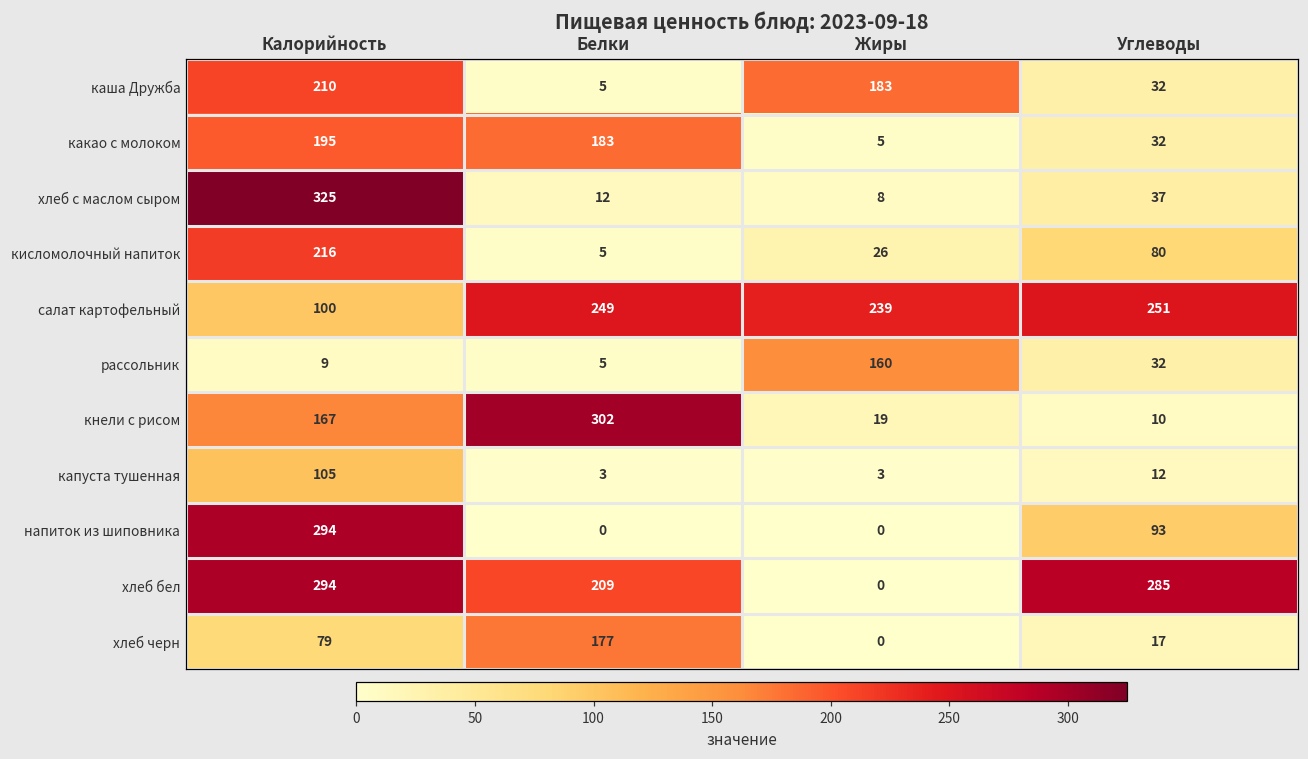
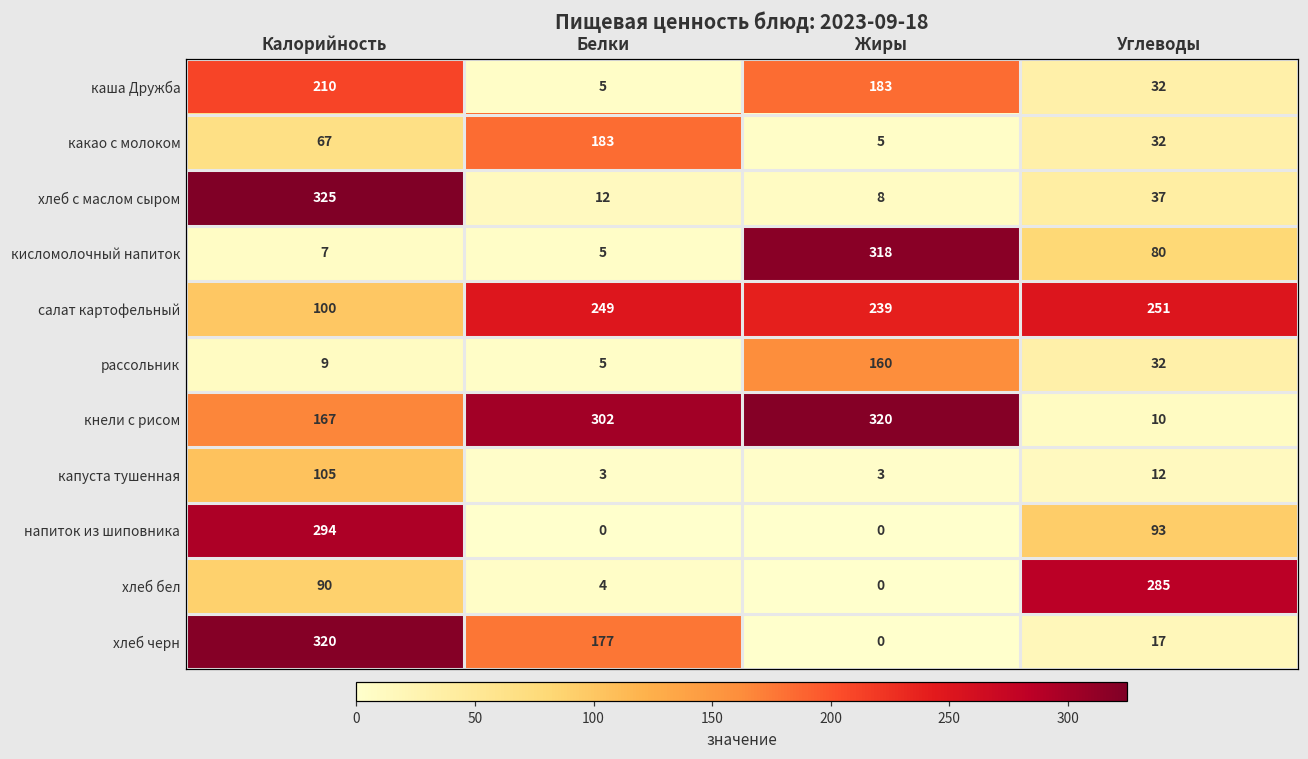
  {
    "каша Дружба": {
      "Калорийность": 210,
      "Белки": 5,
      "Жиры": 183,
      "Углеводы": 32
    },
    "какао с молоком": {
-     "Калорийность": 195,
+     "Калорийность": 67,
      "Белки": 183,
      "Жиры": 5,
      "Углеводы": 32
    },
    "хлеб с маслом сыром": {
      "Калорийность": 325,
      "Белки": 12,
      "Жиры": 8,
      "Углеводы": 37
    },
    "кисломолочный напиток": {
-     "Калорийность": 216,
+     "Калорийность": 7,
      "Белки": 5,
-     "Жиры": 26,
+     "Жиры": 318,
      "Углеводы": 80
    },
    "салат картофельный": {
      "Калорийность": 100,
      "Белки": 249,
      "Жиры": 239,
      "Углеводы": 251
    },
    "рассольник": {
      "Калорийность": 9,
      "Белки": 5,
      "Жиры": 160,
      "Углеводы": 32
    },
    "кнели с рисом": {
      "Калорийность": 167,
      "Белки": 302,
-     "Жиры": 19,
+     "Жиры": 320,
      "Углеводы": 10
    },
    "капуста тушенная": {
      "Калорийность": 105,
      "Белки": 3,
      "Жиры": 3,
      "Углеводы": 12
    },
    "напиток из шиповника": {
      "Калорийность": 294,
      "Белки": 0,
      "Жиры": 0,
      "Углеводы": 93
    },
    "хлеб бел": {
-     "Калорийность": 294,
-     "Белки": 209,
+     "Калорийность": 90,
+     "Белки": 4,
      "Жиры": 0,
      "Углеводы": 285
    },
    "хлеб черн": {
-     "Калорийность": 79,
+     "Калорийность": 320,
      "Белки": 177,
      "Жиры": 0,
      "Углеводы": 17
    }
  }
